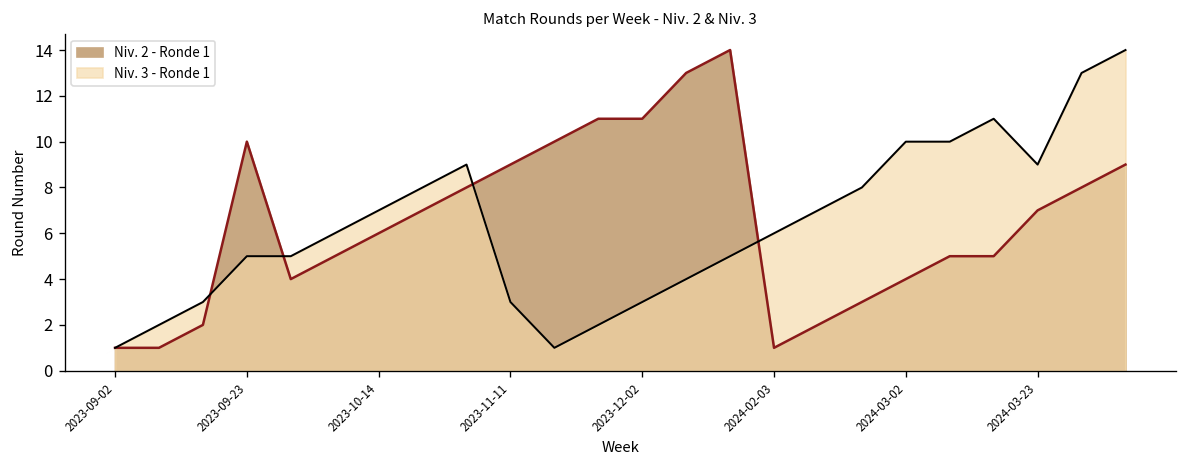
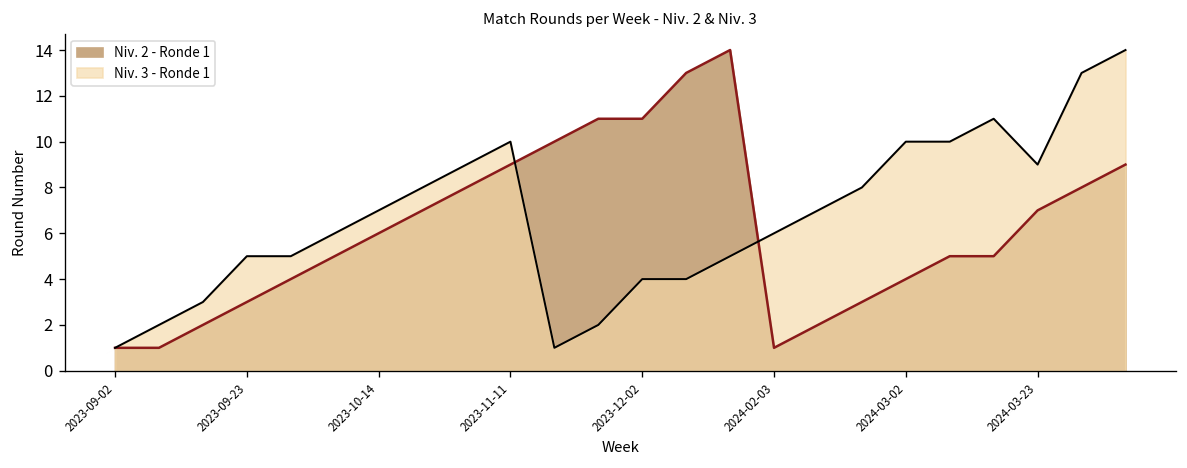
  {
    "Niv. 2 - Ronde 1": {
-     "2023-09-23": 10,
+     "2023-09-23": 3,
      "2023-10-14": 6,
      "2023-11-11": 9,
      "2023-12-02": 11,
      "2024-02-03": 1,
      "2024-03-02": 4,
      "2024-03-23": 7
    },
    "Niv. 3 - Ronde 1": {
      "2023-09-23": 5,
      "2023-10-14": 7,
-     "2023-11-11": 3,
-     "2023-12-02": 3,
+     "2023-11-11": 10,
+     "2023-12-02": 4,
      "2024-02-03": 6,
      "2024-03-02": 10,
      "2024-03-23": 9
    }
  }
